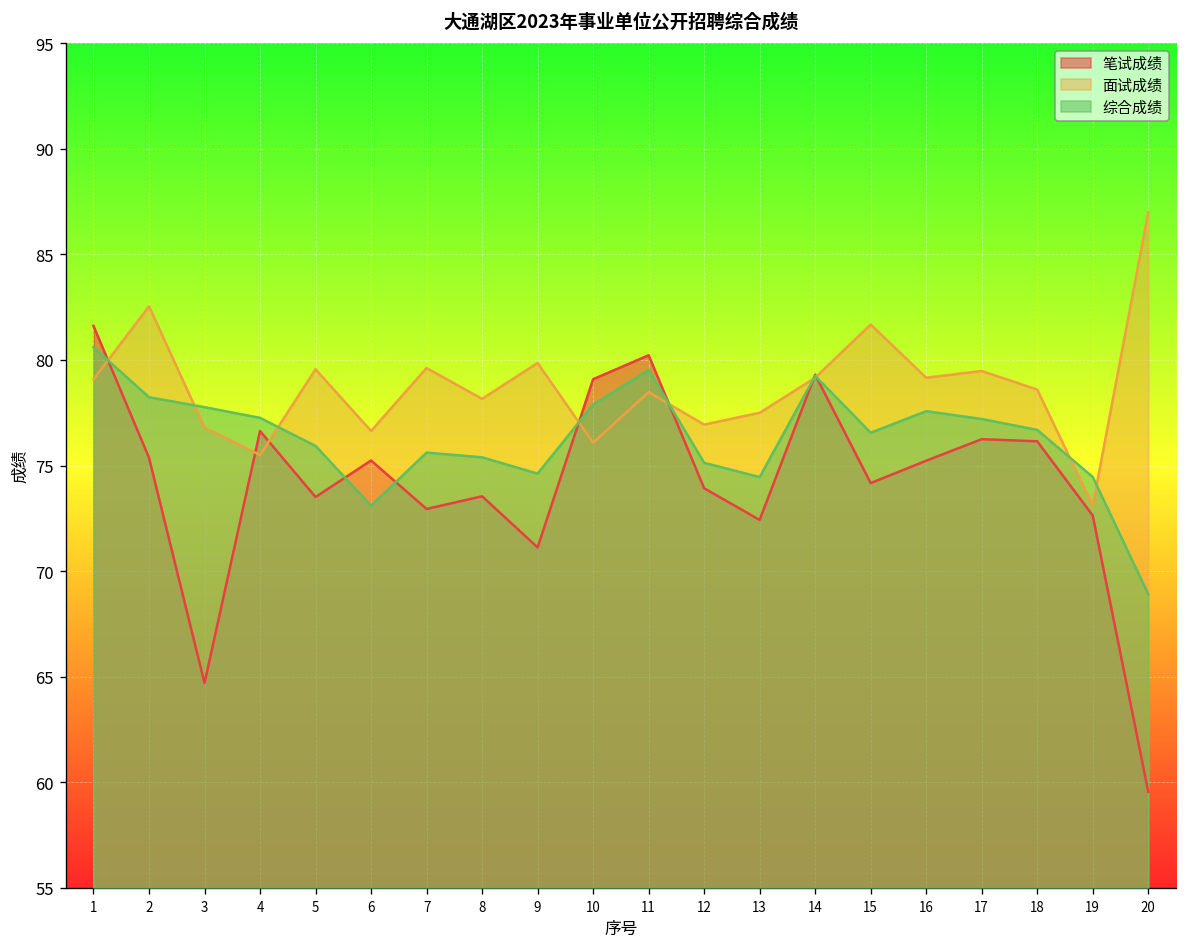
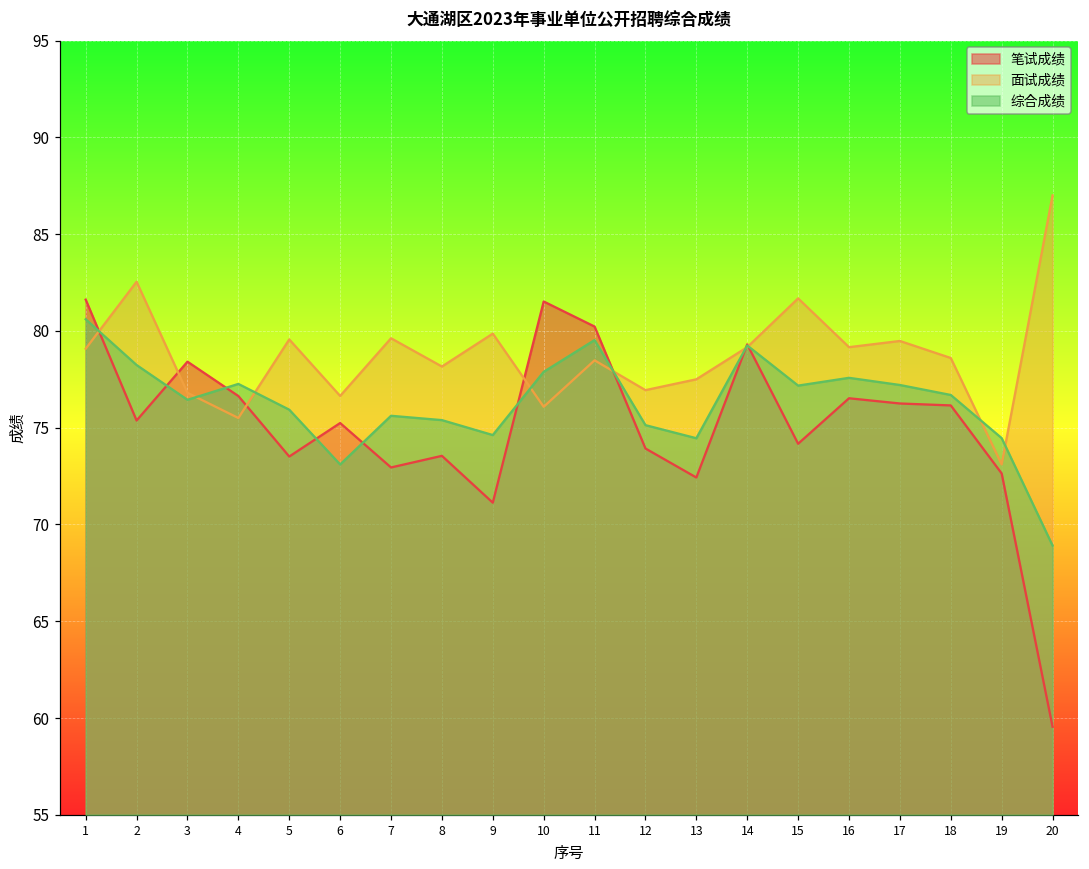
  {
    "笔试成绩": {
      "1": 81.6,
      "2": 75.4,
-     "3": 64.7,
+     "3": 78.4,
      "4": 76.6,
      "5": 73.5,
      "6": 75.2,
      "7": 72.9,
      "8": 73.5,
      "9": 71.1,
-     "10": 79.1,
+     "10": 81.5,
      "11": 80.2,
      "12": 73.9,
      "13": 72.4,
      "15": 74.2,
-     "16": 75.2,
+     "16": 76.5,
      "17": 76.3,
      "18": 76.2,
      "19": 72.6,
      "20": 59.6
    },
    "面试成绩": {
      "1": 79.1,
      "2": 82.5,
      "3": 76.8,
      "4": 75.5,
      "5": 79.6,
      "6": 76.6,
      "7": 79.6,
      "8": 78.2,
      "9": 79.9,
      "10": 76.1,
      "11": 78.5,
      "12": 76.9,
      "13": 77.5,
      "15": 81.7,
      "16": 79.2,
      "17": 79.5,
      "18": 78.6,
      "19": 73.1,
      "20": 87.0
    },
    "综合成绩": {
      "1": 80.6,
      "2": 78.2,
-     "3": 77.8,
+     "3": 76.4,
      "4": 77.3,
      "5": 75.9,
      "6": 73.1,
      "7": 75.6,
      "8": 75.4,
      "9": 74.6,
      "10": 77.9,
      "11": 79.5,
      "12": 75.1,
      "13": 74.5,
-     "15": 76.6,
+     "15": 77.2,
      "16": 77.6,
      "17": 77.2,
      "18": 76.7,
      "19": 74.5,
      "20": 68.9
    }
  }
